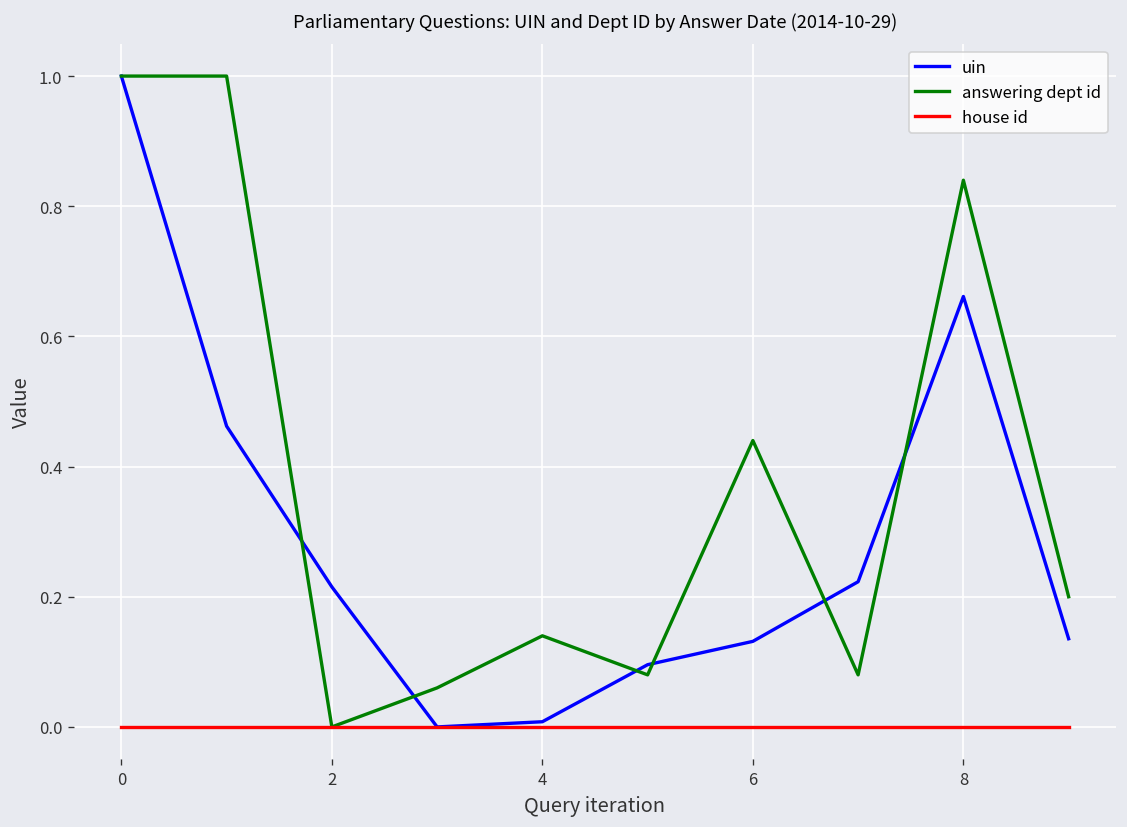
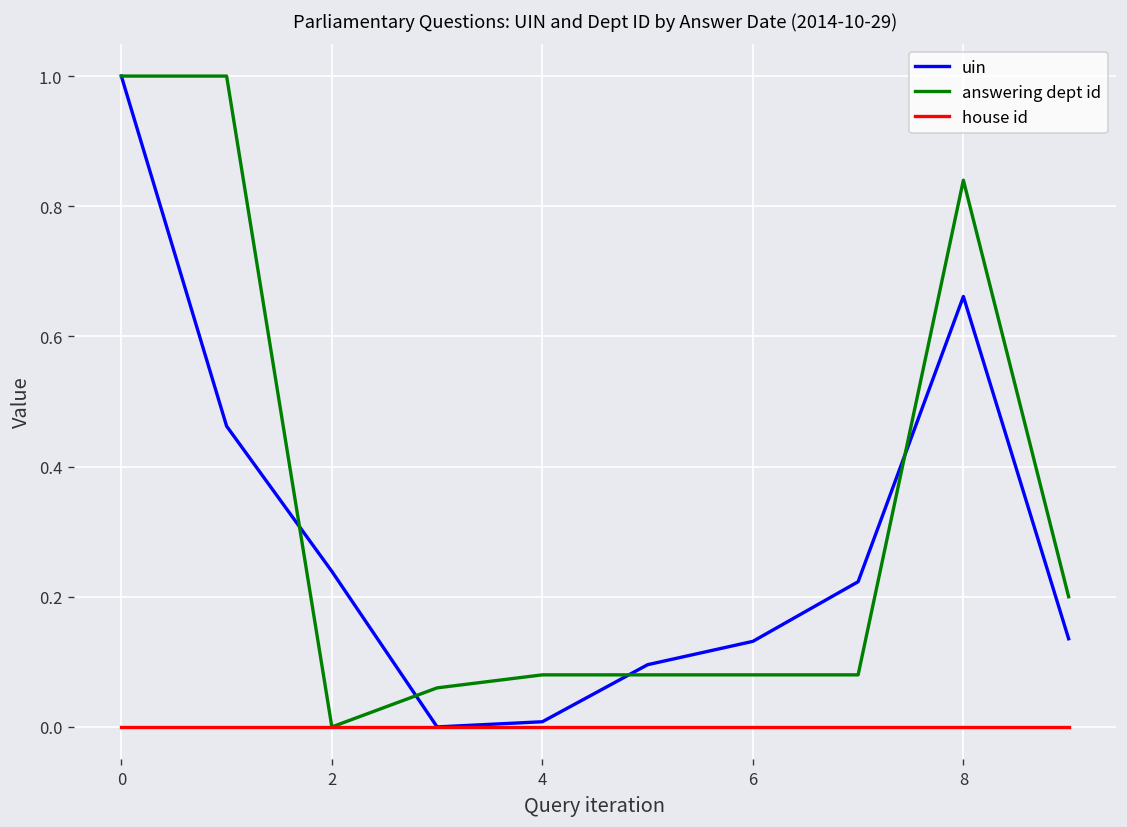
  {
    "uin": {
-     "2": 0.22,
+     "2": 0.24,
      "4": 0.01,
      "6": 0.13,
      "8": 0.66
    },
    "answering dept id": {
-     "4": 0.14,
-     "6": 0.44,
+     "4": 0.08,
+     "6": 0.08,
      "8": 0.84
    },
    "house id": {
      "0": 0.00,
      "4": 0.00,
      "6": 0.00,
      "8": 0.00
    }
  }
